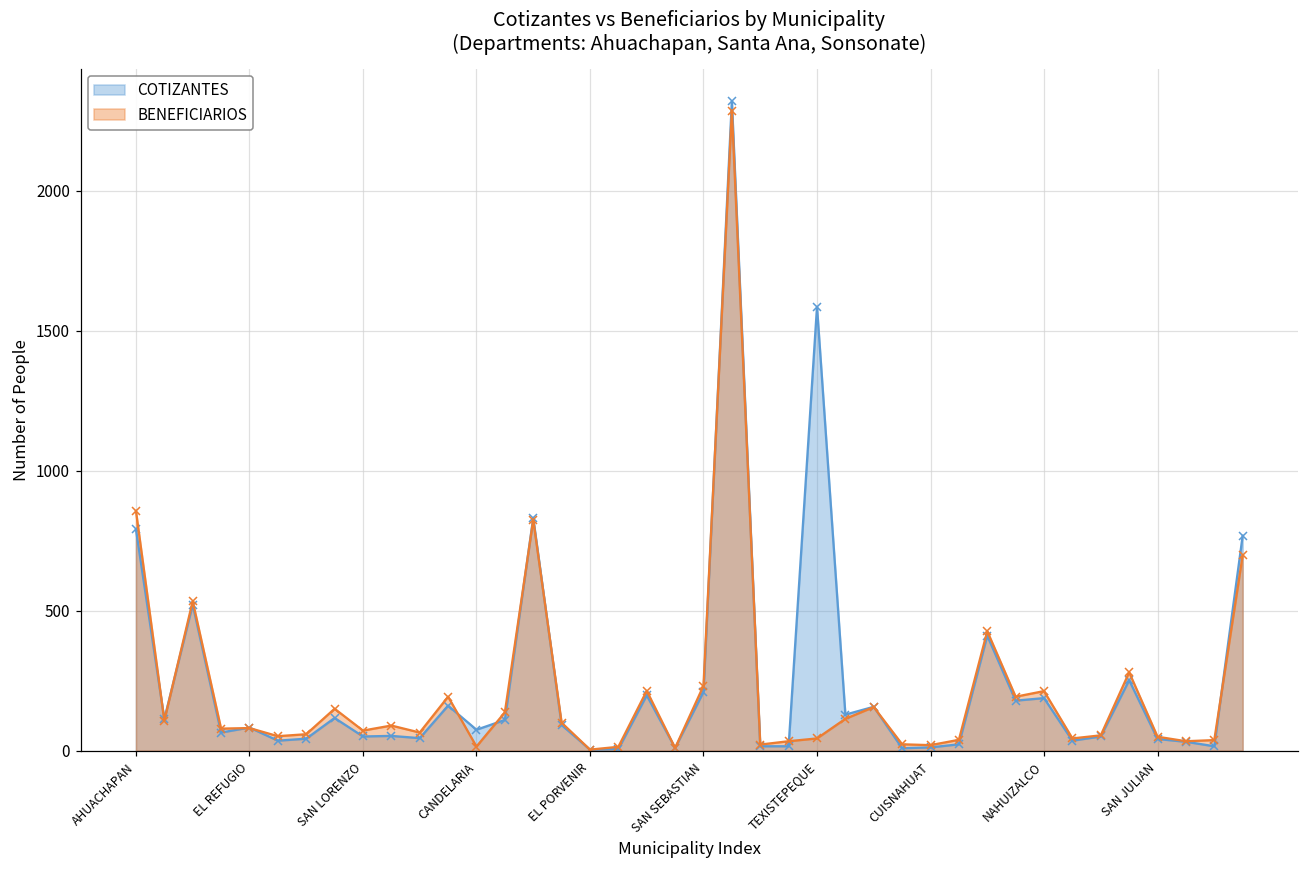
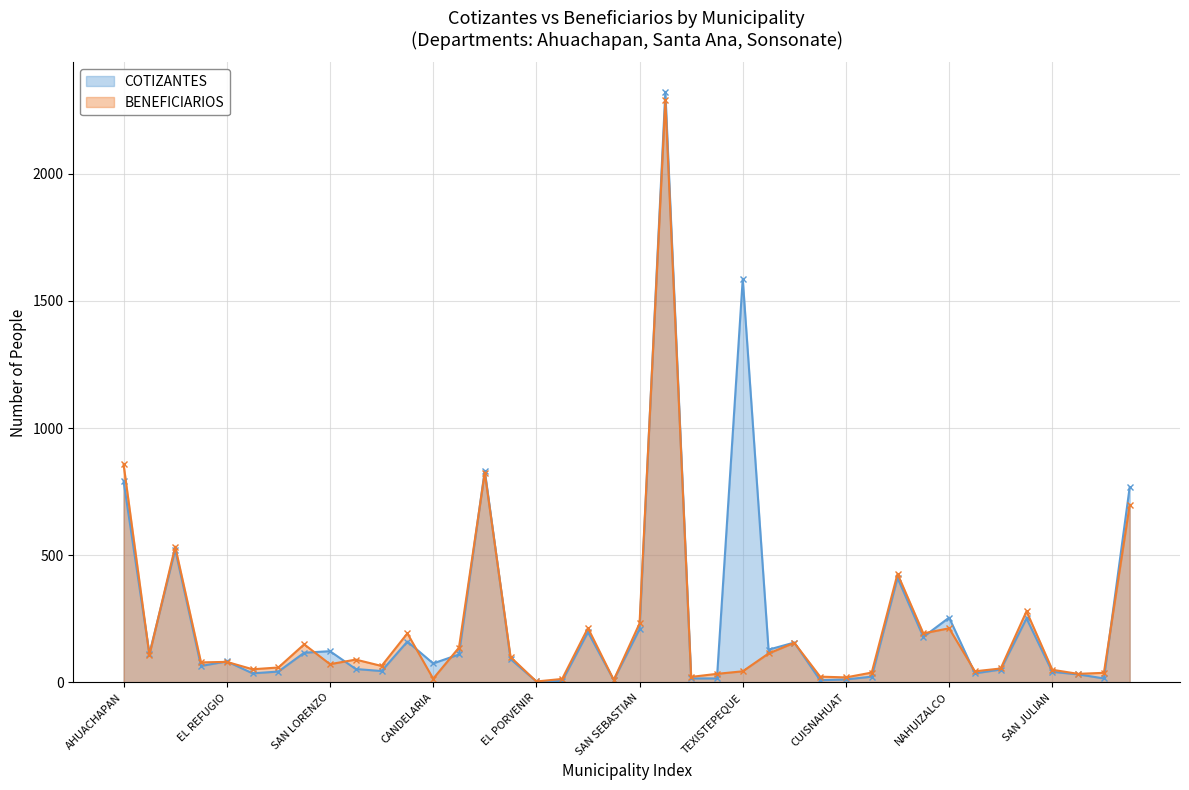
  {
    "COTIZANTES": {
      "AHUACHAPAN": 790,
-     "SAN LORENZO": 50,
+     "SAN LORENZO": 120,
      "CANDELARIA": 80,
      "SAN SEBASTIAN": 210,
      "TEXISTEPEQUE": 1590,
-     "NAHUIZALCO": 190
+     "NAHUIZALCO": 260
    },
    "BENEFICIARIOS": {
      "AHUACHAPAN": 860,
      "SAN LORENZO": 70,
      "CANDELARIA": 20,
      "SAN SEBASTIAN": 230,
      "TEXISTEPEQUE": 40,
      "NAHUIZALCO": 210
    }
  }
